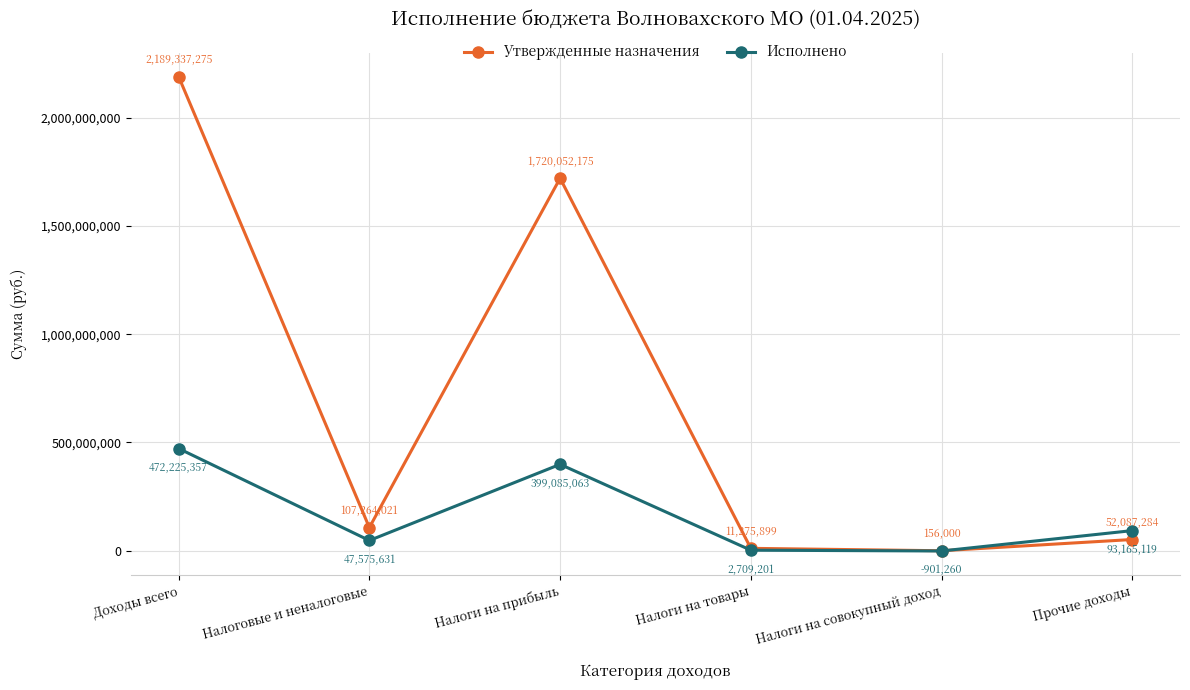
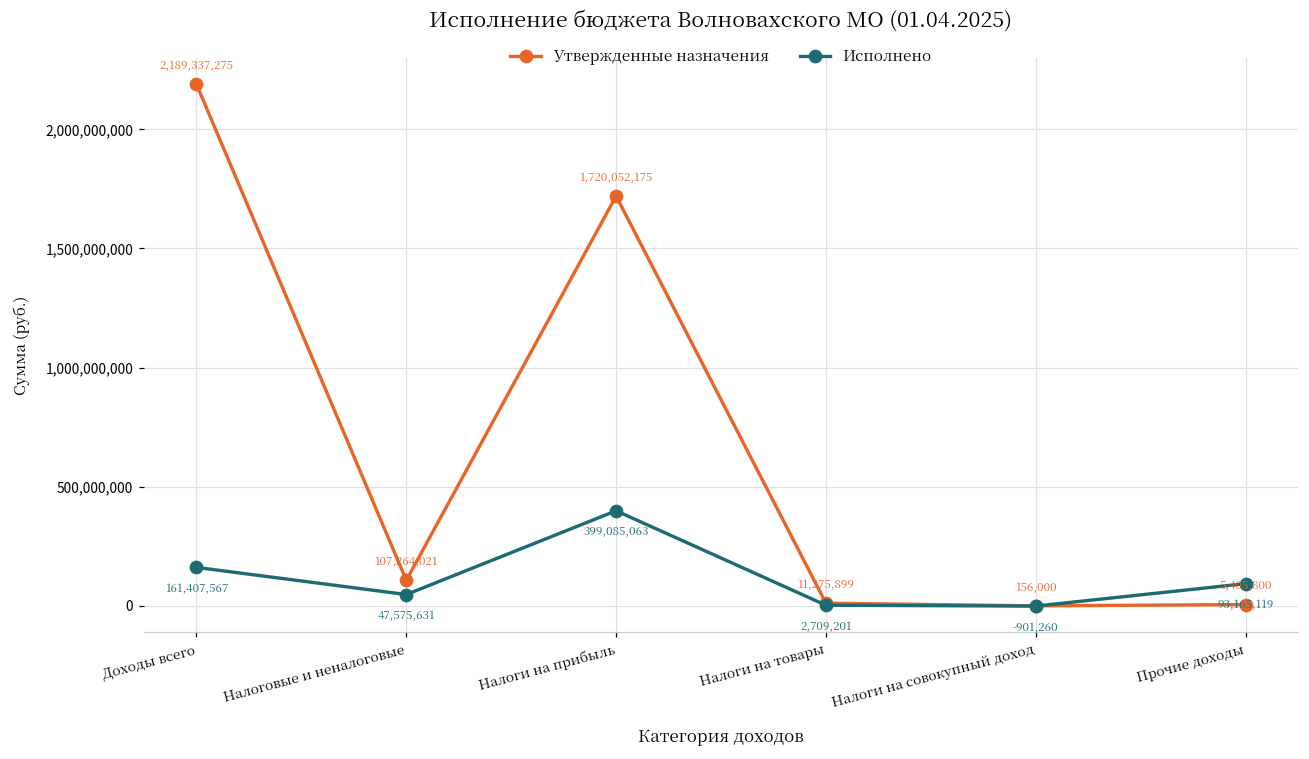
  {
    "Утвержденные назначения": {
      "Доходы всего": "2,189,337,275",
      "Налоговые и неналоговые": "107,264,021",
      "Налоги на прибыль": "1,720,052,175",
-     "Прочие доходы": "52,087,284"
+     "Прочие доходы": "5,405,800"
    },
    "Исполнено": {
-     "Доходы всего": "472,225,357",
+     "Доходы всего": "161,407,567",
      "Налоговые и неналоговые": "47,575,631",
      "Налоги на прибыль": "399,085,063",
      "Прочие доходы": "93,165,119"
    }
  }
